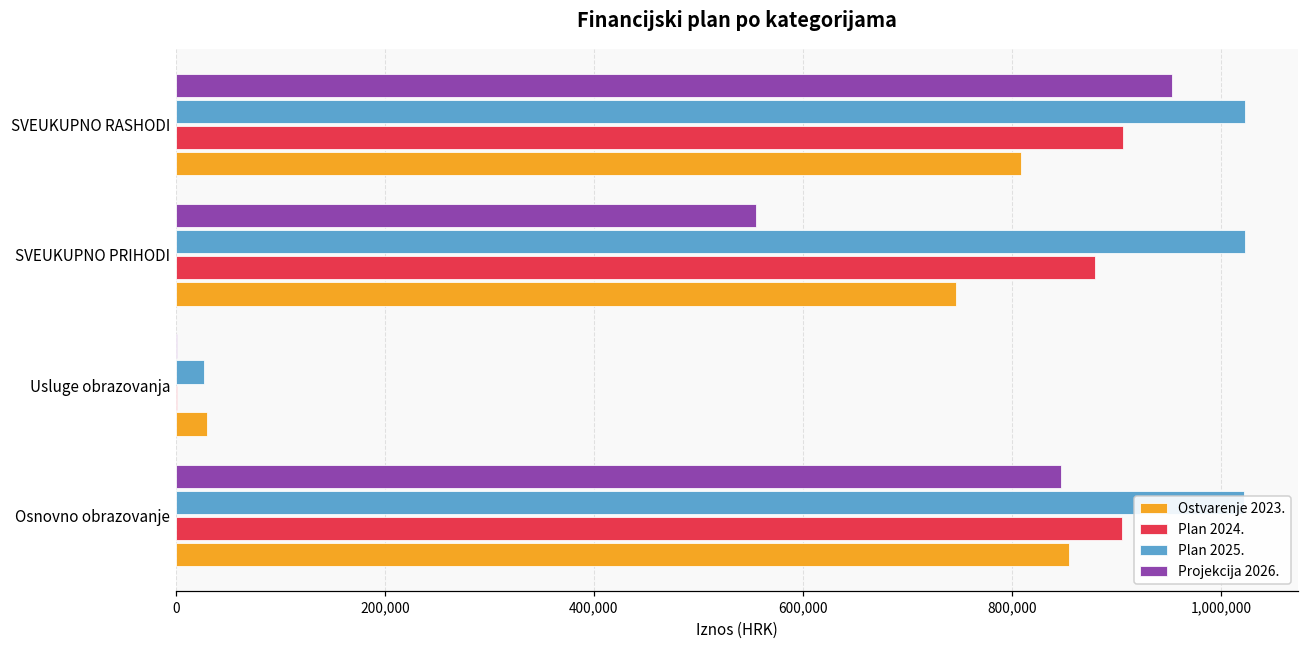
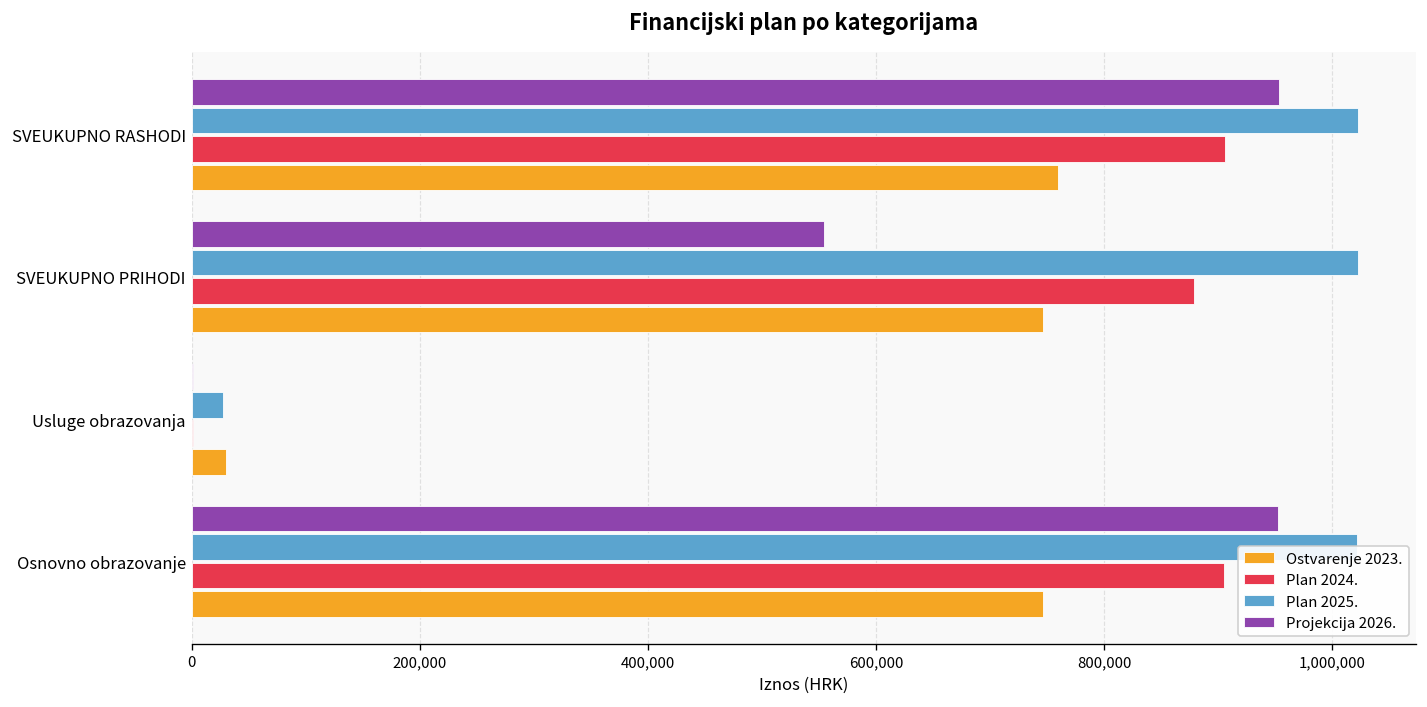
  {
    "Ostvarenje 2023.": {
-     "SVEUKUPNO RASHODI": "810,000",
+     "SVEUKUPNO RASHODI": "760,000",
      "SVEUKUPNO PRIHODI": "750,000",
      "Usluge obrazovanja": "30,000",
-     "Osnovno obrazovanje": "850,000"
+     "Osnovno obrazovanje": "750,000"
    },
    "Plan 2024.": {
      "SVEUKUPNO RASHODI": "910,000",
      "SVEUKUPNO PRIHODI": "880,000",
      "Osnovno obrazovanje": "910,000"
    },
    "Plan 2025.": {
      "SVEUKUPNO RASHODI": "1,020,000",
      "SVEUKUPNO PRIHODI": "1,020,000",
      "Usluge obrazovanja": "30,000"
    },
    "Projekcija 2026.": {
      "SVEUKUPNO RASHODI": "950,000",
      "SVEUKUPNO PRIHODI": "550,000",
-     "Osnovno obrazovanje": "850,000"
+     "Osnovno obrazovanje": "950,000"
    }
  }
